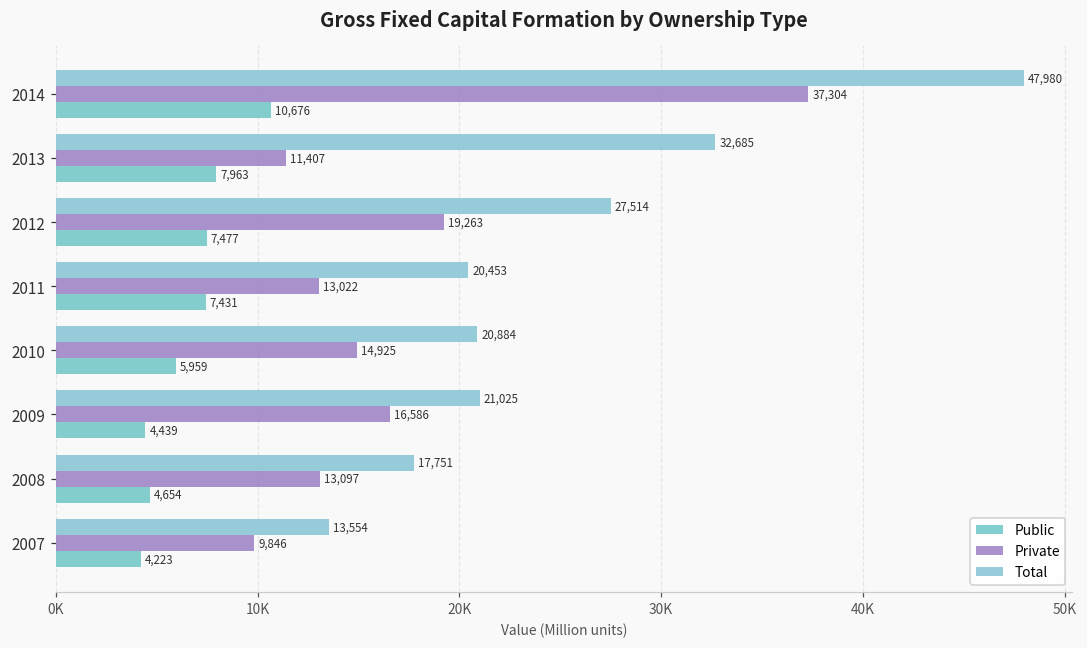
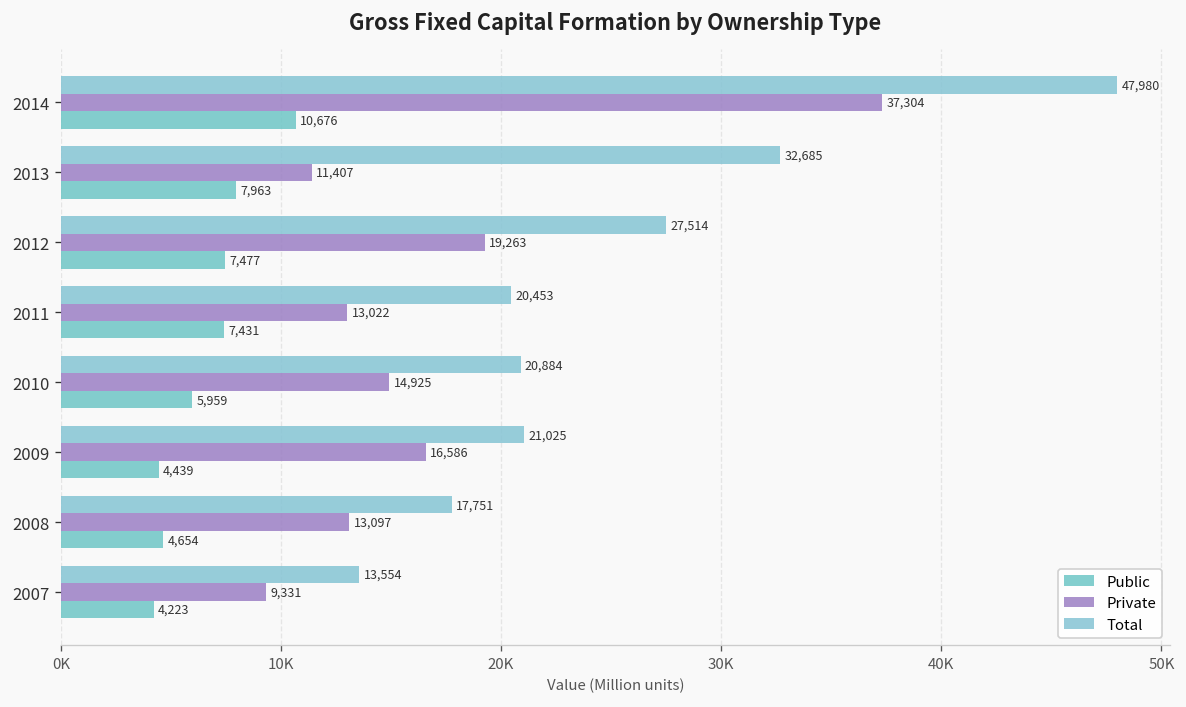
  {
    "Private": {
      "2014": "37,304",
      "2013": "11,407",
      "2012": "19,263",
      "2011": "13,022",
      "2010": "14,925",
      "2009": "16,586",
      "2008": "13,097",
-     "2007": "9,846"
+     "2007": "9,331"
    }
  }
